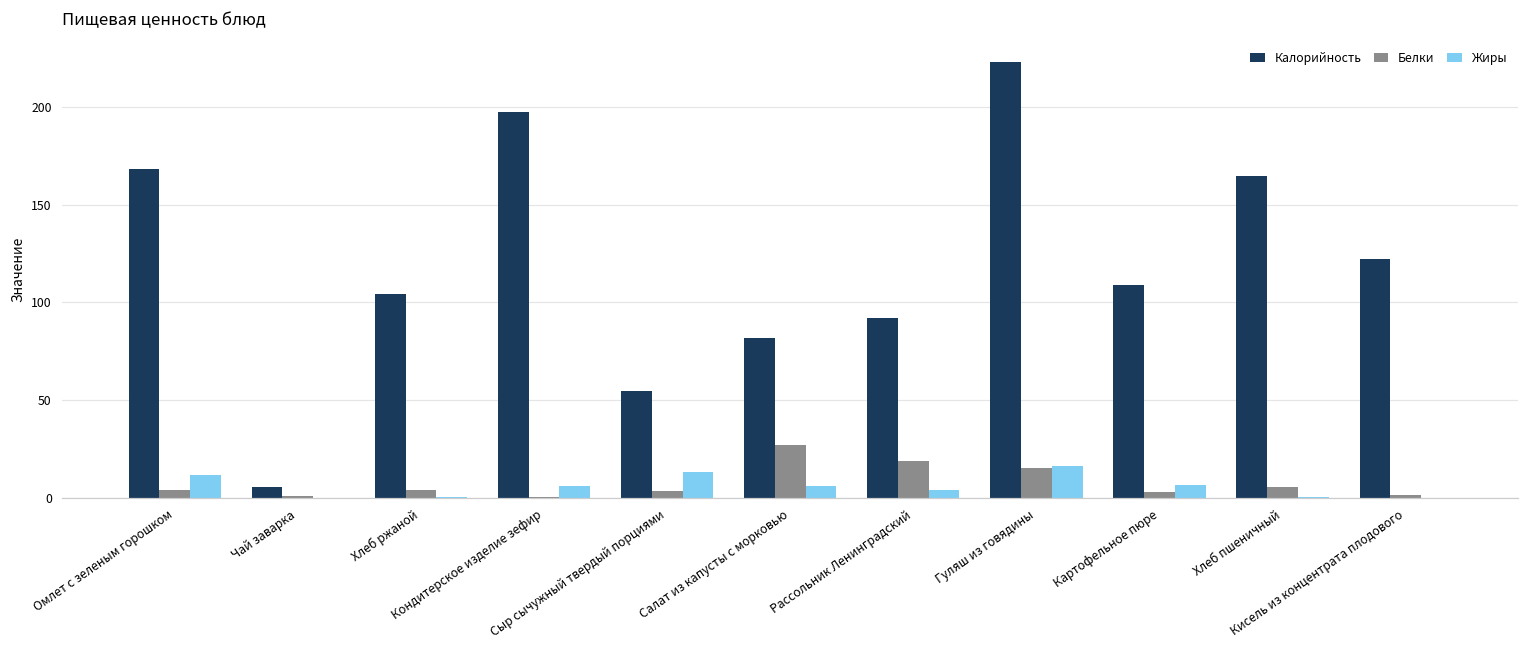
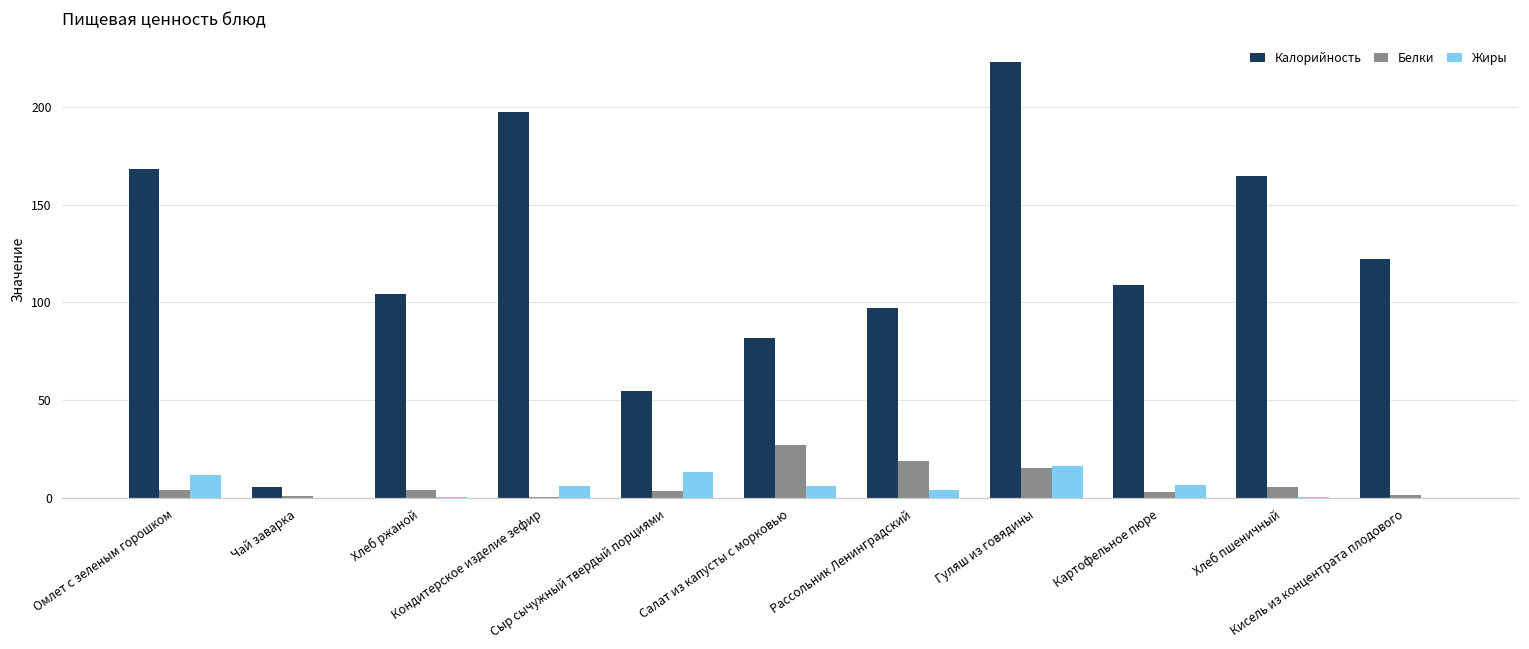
  {
    "Калорийность": {
      "Омлет с зеленым горошком": 168,
      "Чай заварка": 6,
      "Хлеб ржаной": 104,
      "Кондитерское изделие зефир": 198,
      "Сыр сычужный твердый порциями": 55,
      "Салат из капусты с морковью": 82,
-     "Рассольник Ленинградский": 92,
+     "Рассольник Ленинградский": 97,
      "Гуляш из говядины": 223,
      "Картофельное пюре": 109,
      "Хлеб пшеничный": 165,
      "Кисель из концентрата плодового": 122
    },
    "Белки": {
      "Омлет с зеленым горошком": 4,
      "Хлеб ржаной": 4,
      "Сыр сычужный твердый порциями": 4,
      "Салат из капусты с морковью": 27,
      "Рассольник Ленинградский": 19,
      "Гуляш из говядины": 15,
      "Картофельное пюре": 3,
      "Хлеб пшеничный": 5
    },
    "Жиры": {
      "Омлет с зеленым горошком": 12,
      "Кондитерское изделие зефир": 6,
      "Сыр сычужный твердый порциями": 13,
      "Салат из капусты с морковью": 6,
      "Рассольник Ленинградский": 4,
      "Гуляш из говядины": 17,
      "Картофельное пюре": 7
    }
  }
